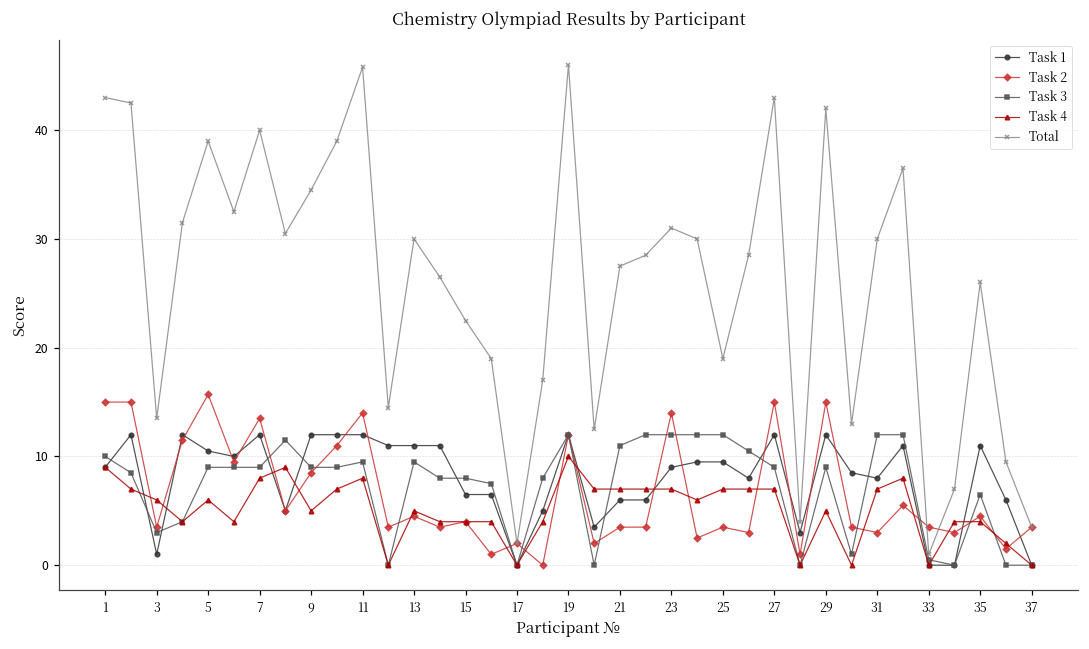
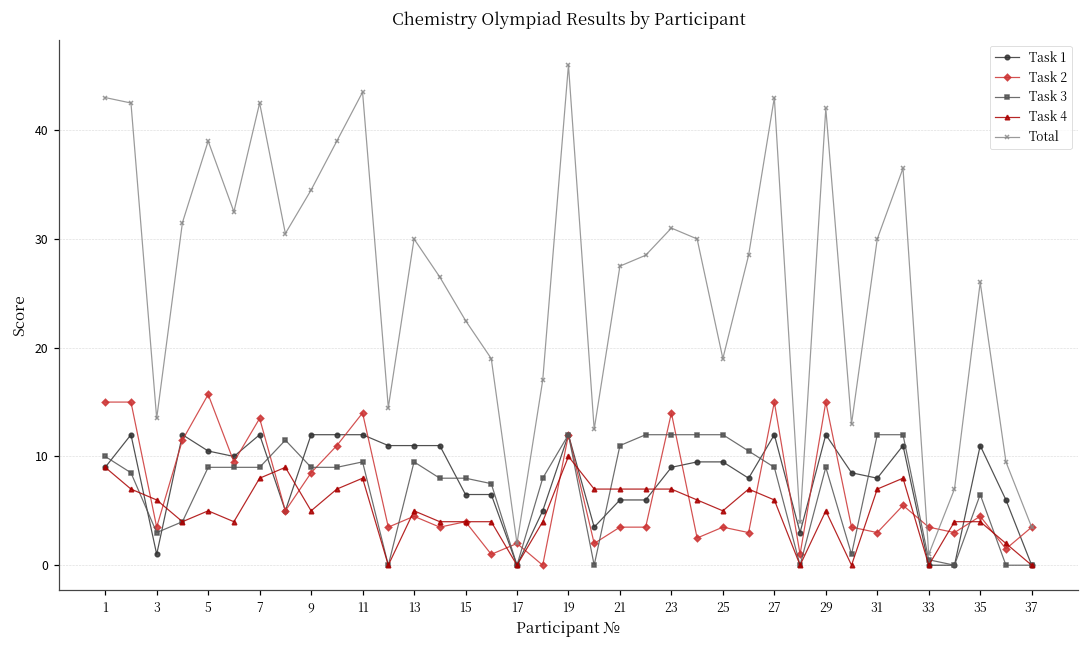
  {
    "Task 2": {
      "1": 15,
      "3": 4,
      "5": 16,
      "7": 14,
      "9": 9,
      "11": 14,
      "13": 5,
      "21": 4,
      "23": 14,
      "25": 4,
      "27": 15,
      "29": 15,
      "31": 3,
      "33": 4,
      "35": 5
    },
    "Task 4": {
      "3": 6,
-     "5": 6,
+     "5": 5,
      "7": 8,
      "9": 5,
      "11": 8,
      "13": 5,
      "19": 10,
      "21": 7,
      "23": 7,
-     "25": 7,
-     "27": 7,
+     "25": 5,
+     "27": 6,
      "29": 5,
      "31": 7,
      "35": 4
    },
    "Total": {
      "1": 43,
      "3": 14,
      "5": 39,
-     "7": 40,
+     "7": 43,
      "9": 35,
-     "11": 46,
+     "11": 44,
      "13": 30,
      "15": 23,
      "19": 46,
      "21": 28,
      "23": 31,
      "25": 19,
      "27": 43,
      "29": 42,
      "31": 30,
      "33": 1,
      "35": 26
    }
  }
